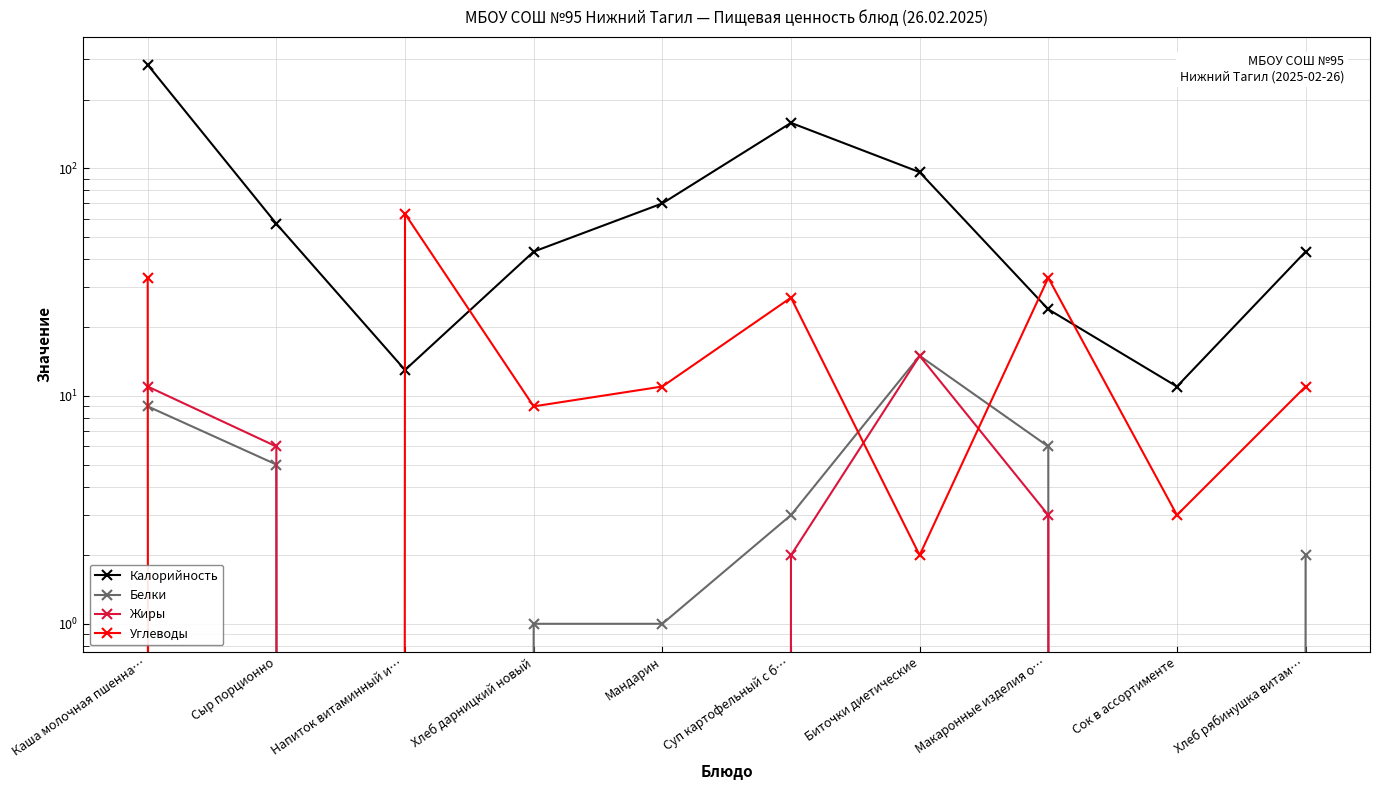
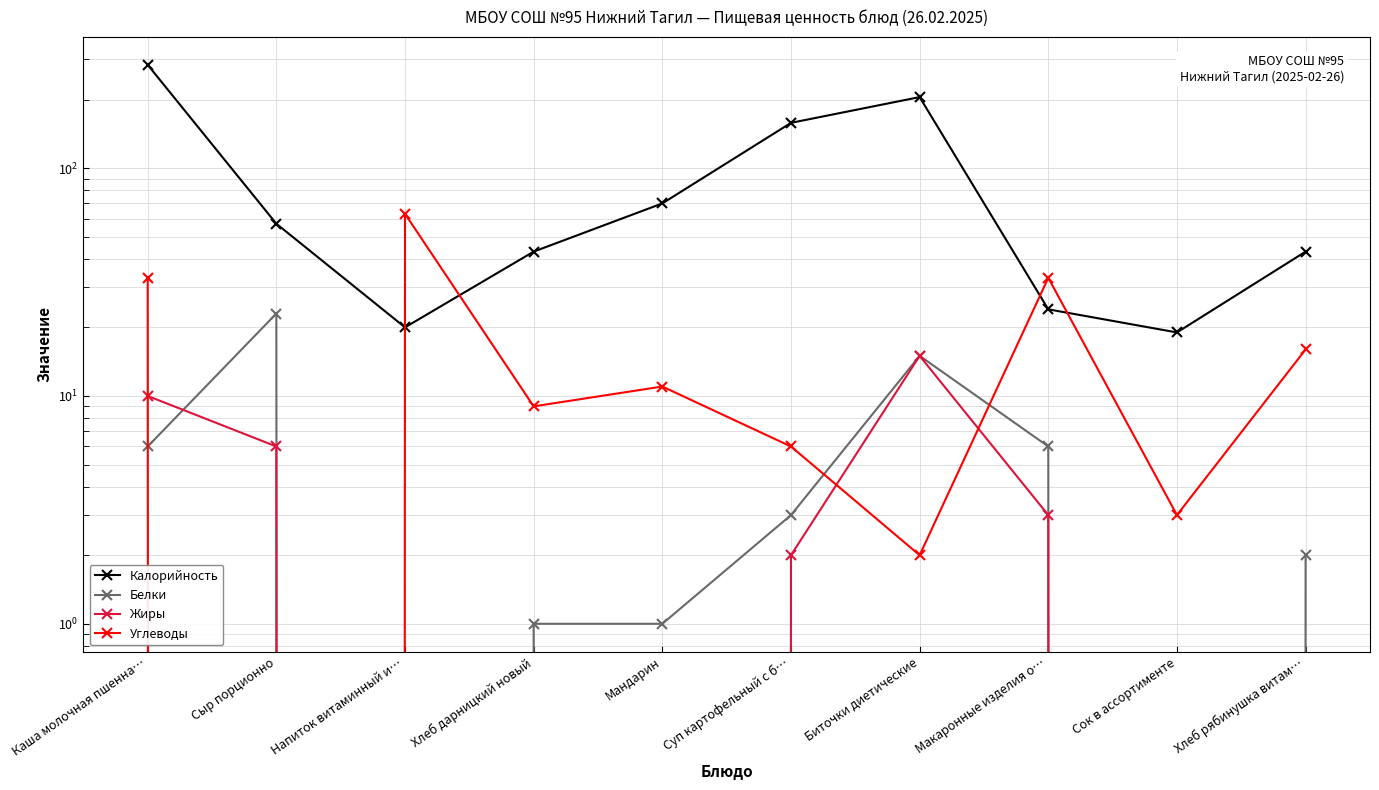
  {
    "Калорийность": {
      "Каша молочная пшенна…": 280,
      "Сыр порционно": 57,
-     "Напиток витаминный и…": 13,
+     "Напиток витаминный и…": 20,
      "Хлеб дарницкий новый": 43,
      "Мандарин": 70,
      "Суп картофельный с б…": 160,
-     "Биточки диетические": 96,
+     "Биточки диетические": 210,
      "Макаронные изделия о…": 24,
-     "Сок в ассортименте": 11,
+     "Сок в ассортименте": 19,
      "Хлеб рябинушка витам…": 43
    },
    "Белки": {
-     "Каша молочная пшенна…": 9,
-     "Сыр порционно": 5,
+     "Каша молочная пшенна…": 6,
+     "Сыр порционно": 23,
      "Хлеб дарницкий новый": 1,
      "Мандарин": 1,
      "Суп картофельный с б…": 3,
      "Макаронные изделия о…": 6,
      "Хлеб рябинушка витам…": 2
    },
    "Жиры": {
-     "Каша молочная пшенна…": 11,
+     "Каша молочная пшенна…": 10,
      "Сыр порционно": 6,
      "Суп картофельный с б…": 2,
      "Макаронные изделия о…": 3
    },
    "Углеводы": {
      "Каша молочная пшенна…": 33,
      "Напиток витаминный и…": 63,
      "Хлеб дарницкий новый": 9,
      "Мандарин": 11,
-     "Суп картофельный с б…": 27,
+     "Суп картофельный с б…": 6,
      "Биточки диетические": 2,
      "Макаронные изделия о…": 33,
      "Сок в ассортименте": 3,
-     "Хлеб рябинушка витам…": 11
+     "Хлеб рябинушка витам…": 16
    }
  }
